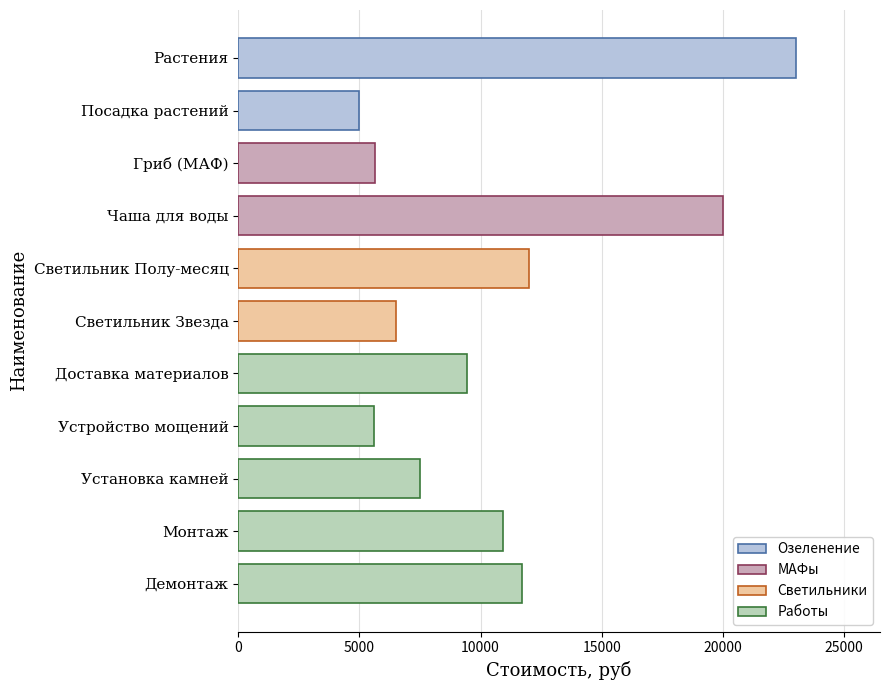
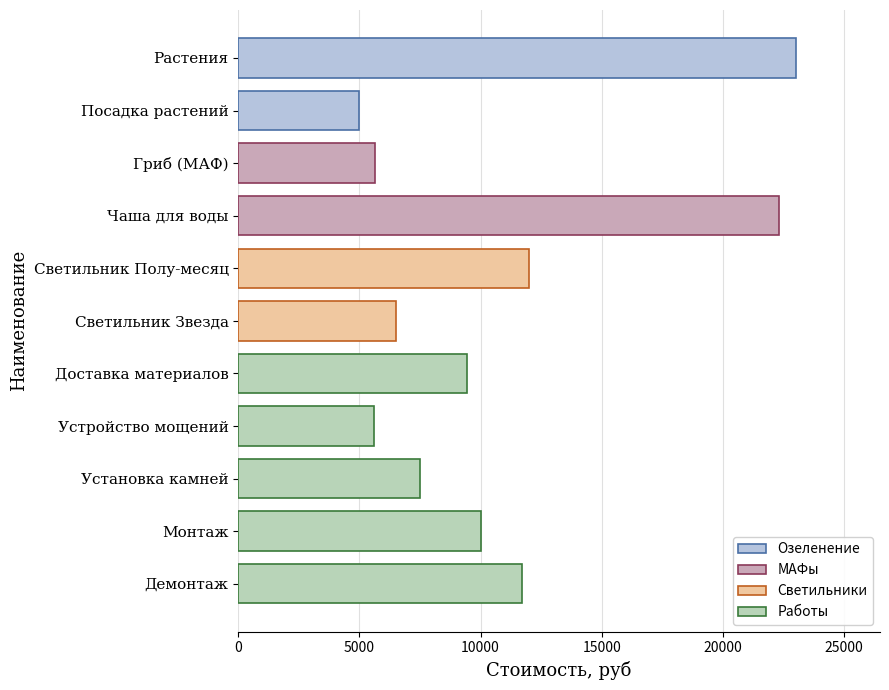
  {
    "Растения": 23000,
    "Посадка растений": 5000,
    "Гриб (МАФ)": 5700,
-   "Чаша для воды": 20000,
+   "Чаша для воды": 22300,
    "Светильник Полу-месяц": 12000,
    "Светильник Звезда": 6500,
    "Доставка материалов": 9500,
    "Устройство мощений": 5600,
    "Установка камней": 7500,
-   "Монтаж": 10900,
+   "Монтаж": 10000,
    "Демонтаж": 11700
  }
